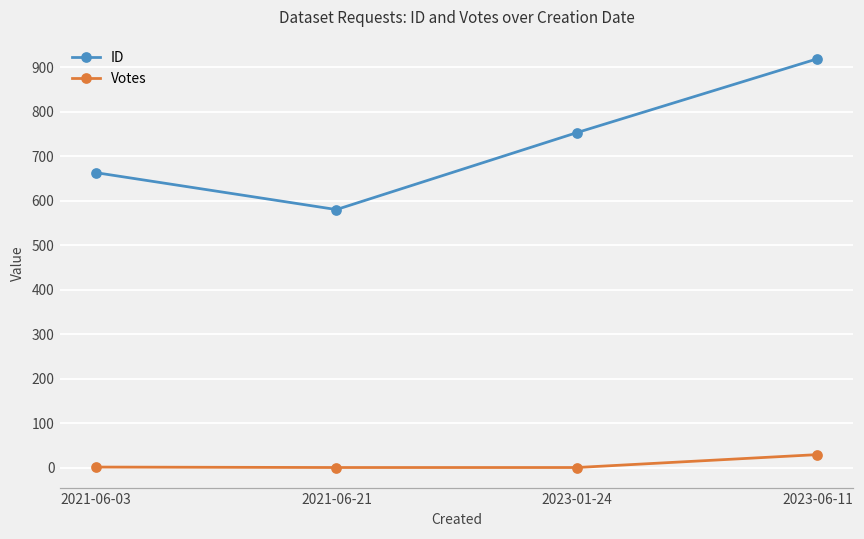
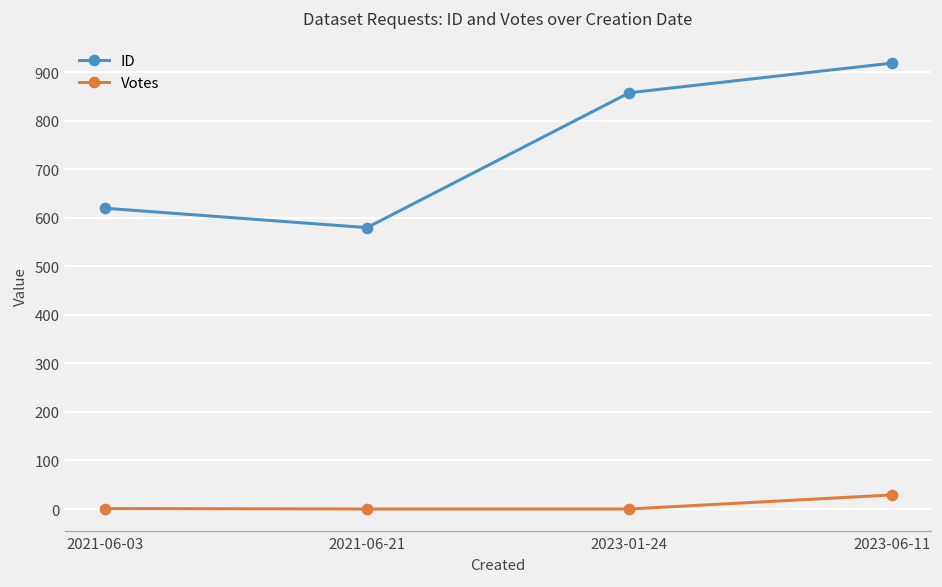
  {
    "ID": {
-     "2021-06-03": 660,
+     "2021-06-03": 620,
      "2021-06-21": 580,
-     "2023-01-24": 750,
+     "2023-01-24": 860,
      "2023-06-11": 920
    },
    "Votes": {
      "2021-06-03": 0,
      "2021-06-21": 0,
      "2023-01-24": 0,
      "2023-06-11": 30
    }
  }
